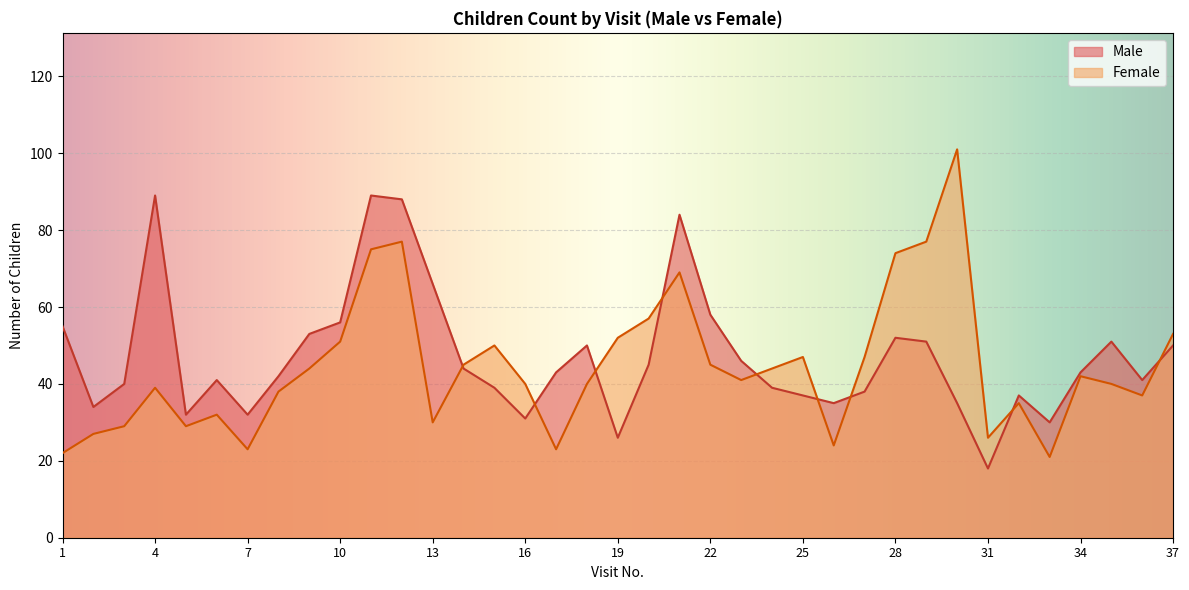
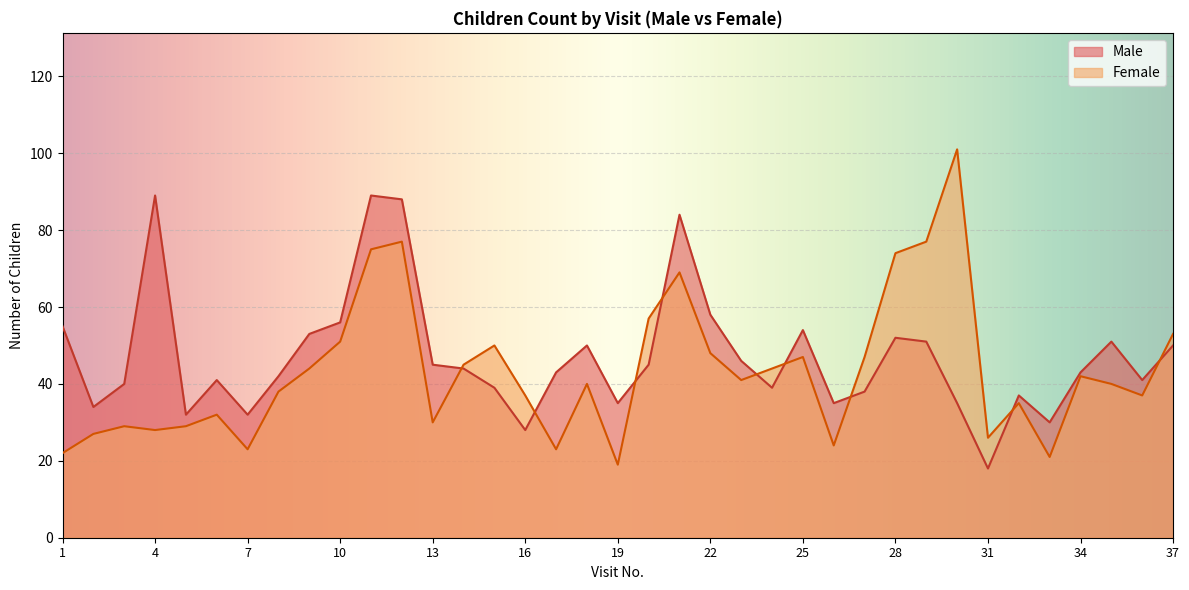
  {
    "Male": {
      "1": 55,
      "4": 89,
      "7": 32,
      "10": 56,
-     "13": 66,
-     "16": 31,
-     "19": 26,
+     "13": 45,
+     "16": 28,
+     "19": 35,
      "22": 58,
-     "25": 37,
+     "25": 54,
      "28": 52,
      "31": 18,
      "34": 43,
      "37": 50
    },
    "Female": {
      "1": 22,
-     "4": 39,
+     "4": 28,
      "7": 23,
      "10": 51,
      "13": 30,
-     "16": 40,
-     "19": 52,
-     "22": 45,
+     "16": 37,
+     "19": 19,
+     "22": 48,
      "25": 47,
      "28": 74,
      "31": 26,
      "34": 42,
      "37": 53
    }
  }
